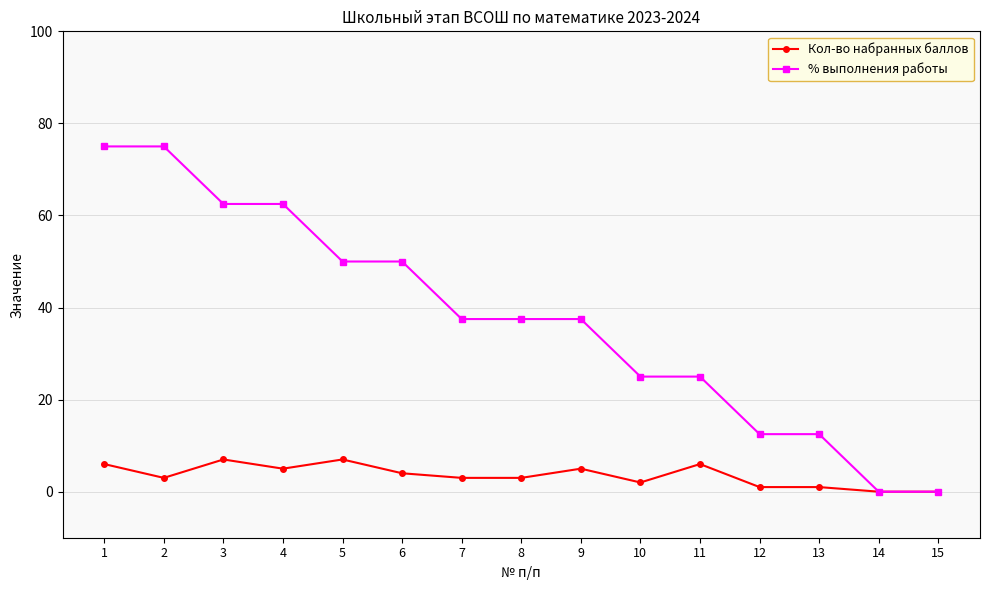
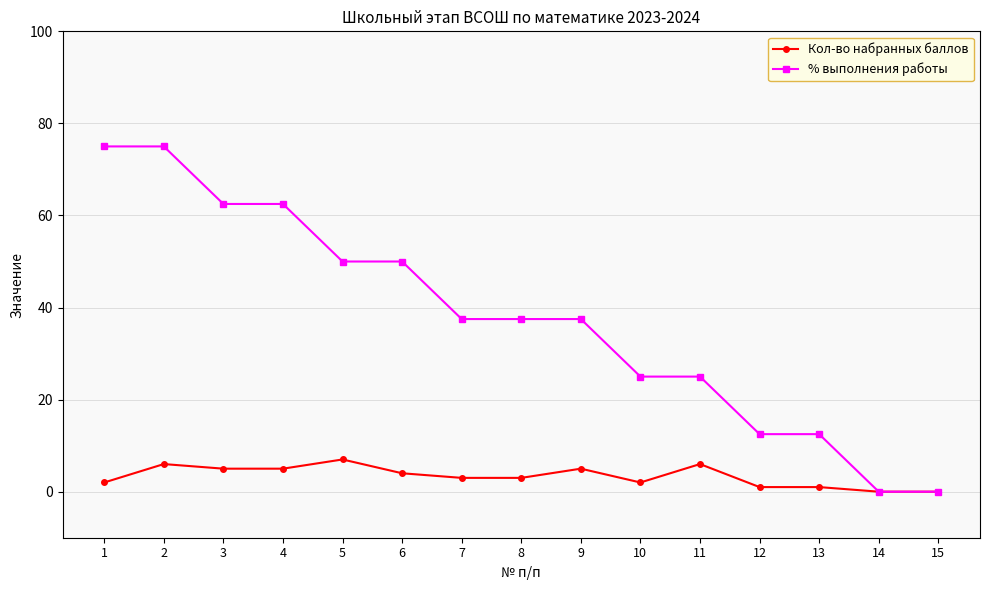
  {
    "Кол-во набранных баллов": {
-     "1": 6,
-     "2": 3,
-     "3": 7,
+     "1": 2,
+     "2": 6,
+     "3": 5,
      "4": 5,
      "5": 7,
      "6": 4,
      "7": 3,
      "8": 3,
      "9": 5,
      "10": 2,
      "11": 6,
      "12": 1,
      "13": 1
    },
    "% выполнения работы": {
      "1": 75,
      "2": 75,
      "3": 63,
      "4": 63,
      "5": 50,
      "6": 50,
      "7": 38,
      "8": 38,
      "9": 38,
      "10": 25,
      "11": 25,
      "12": 13,
      "13": 13
    }
  }
